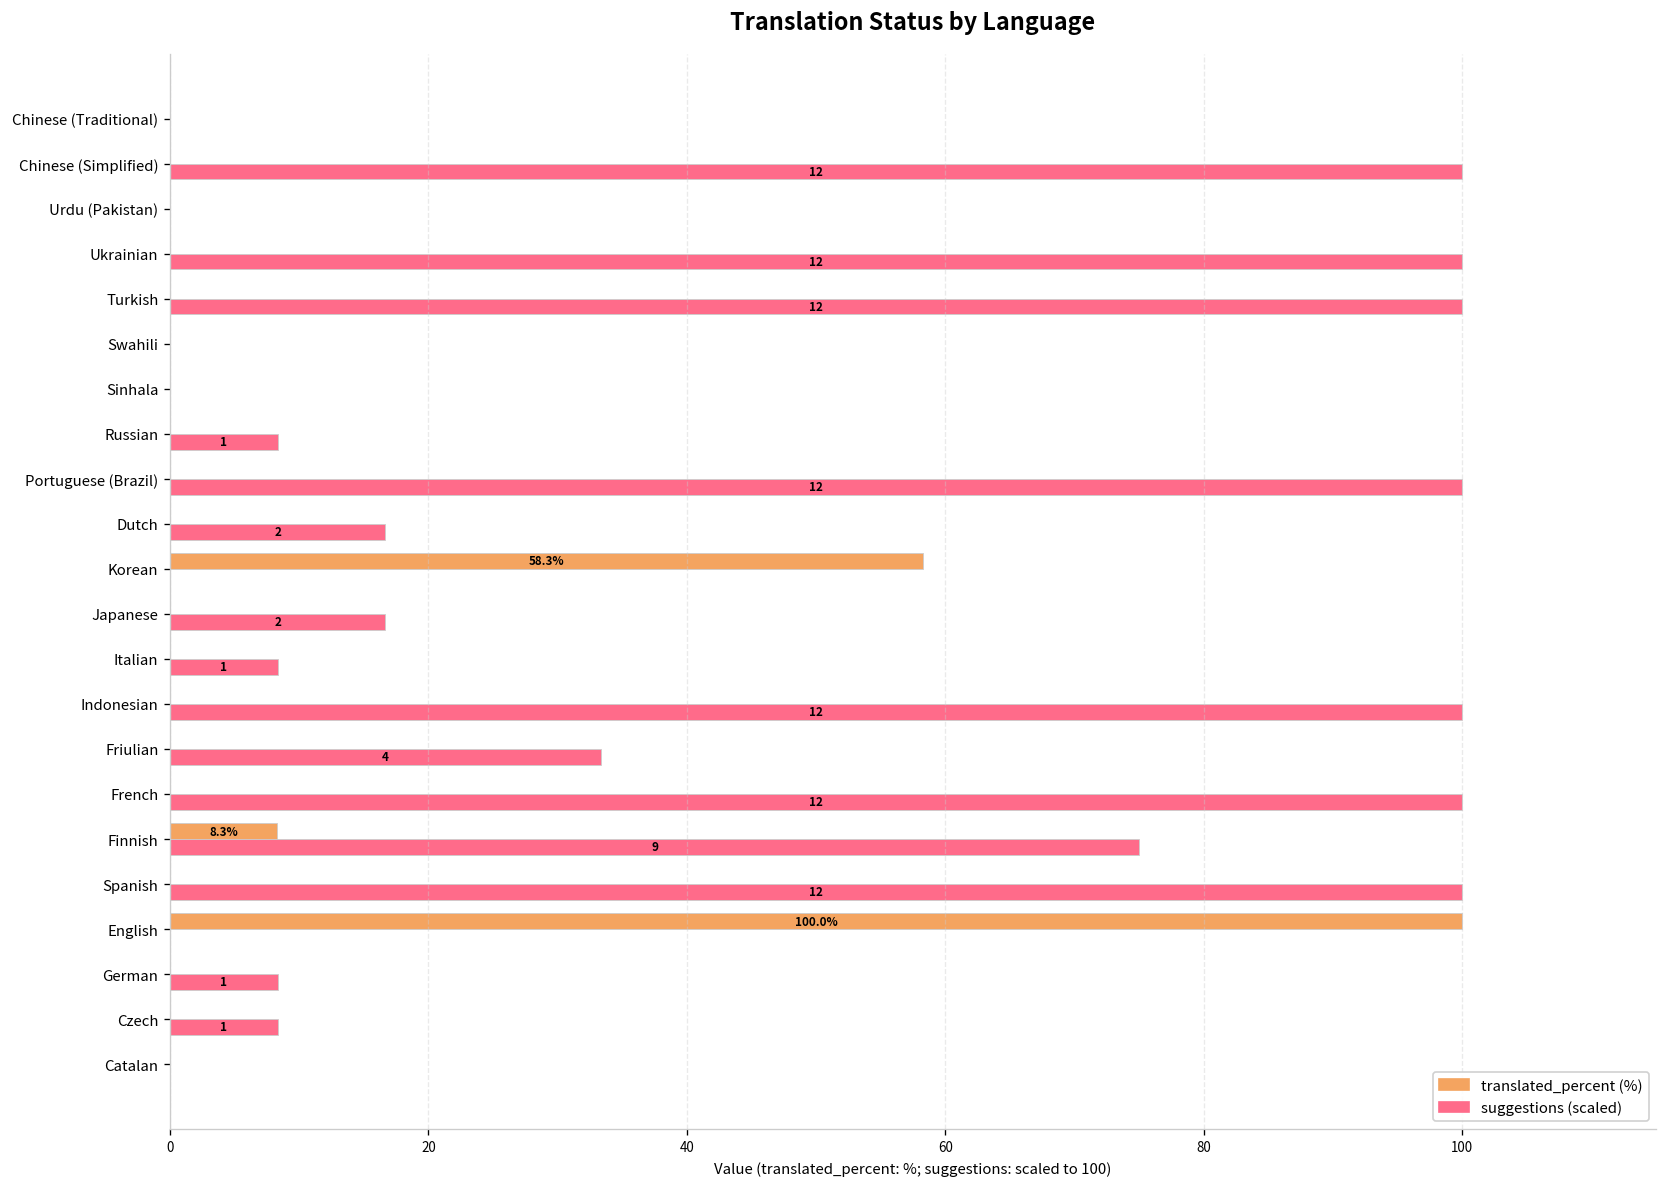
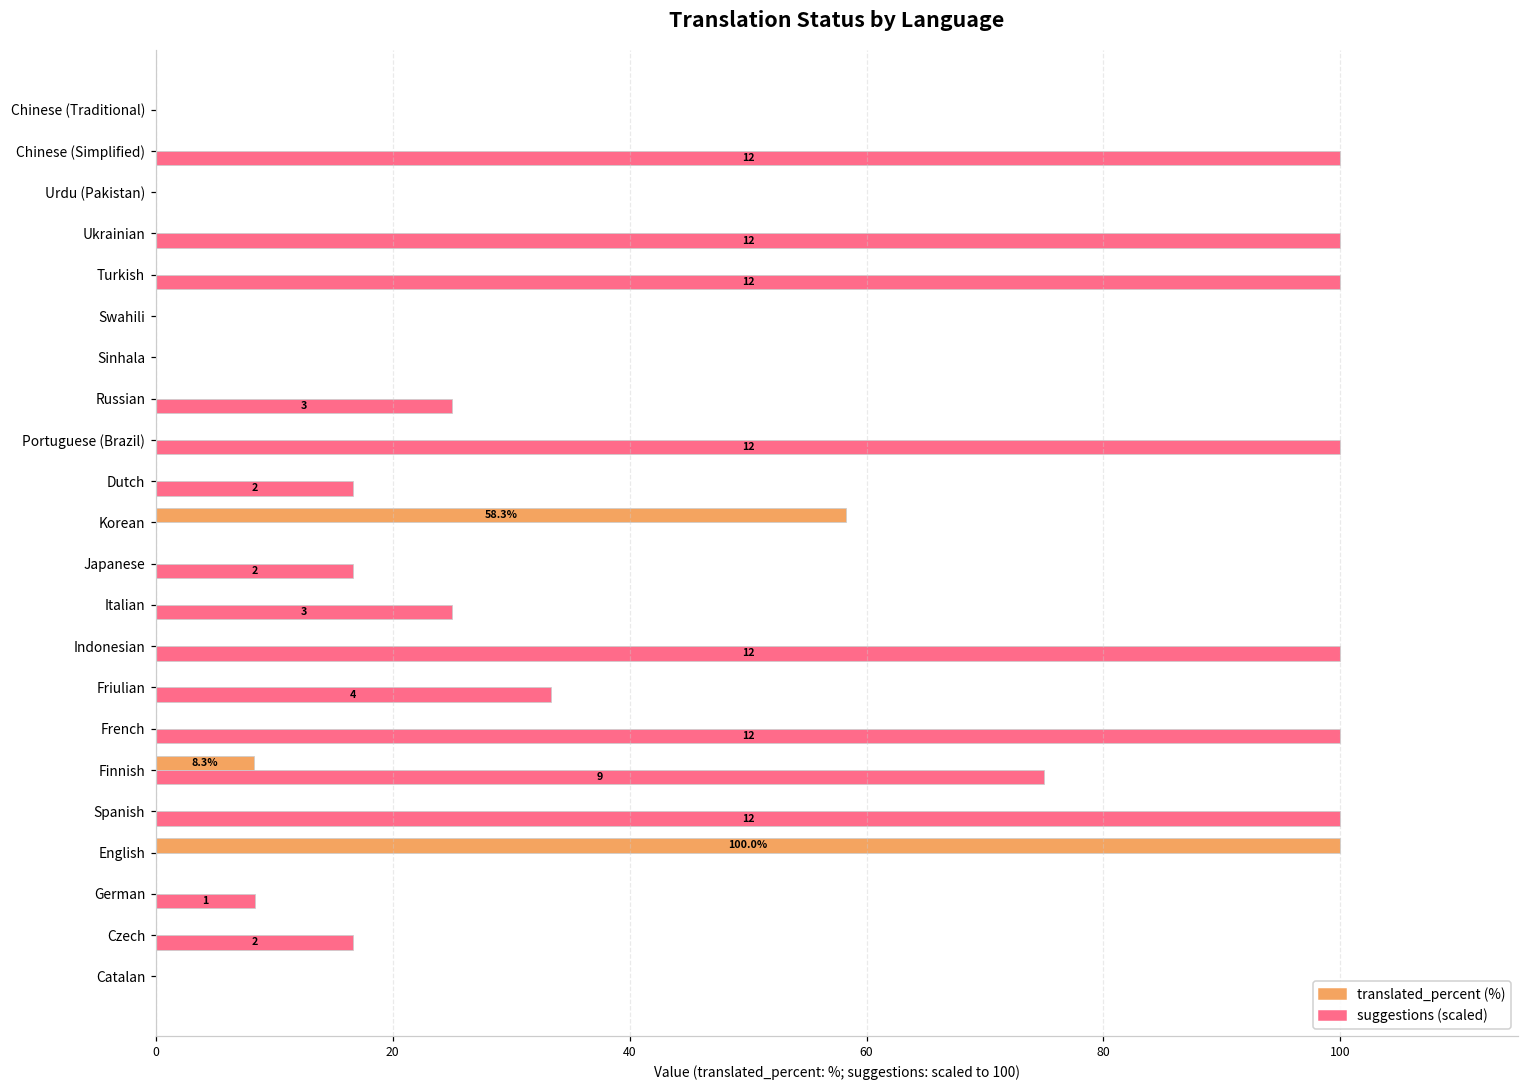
  {
    "suggestions (scaled)": {
-     "Russian": 1,
-     "Italian": 1,
-     "Czech": 1
+     "Russian": 3,
+     "Italian": 3,
+     "Czech": 2
    }
  }
